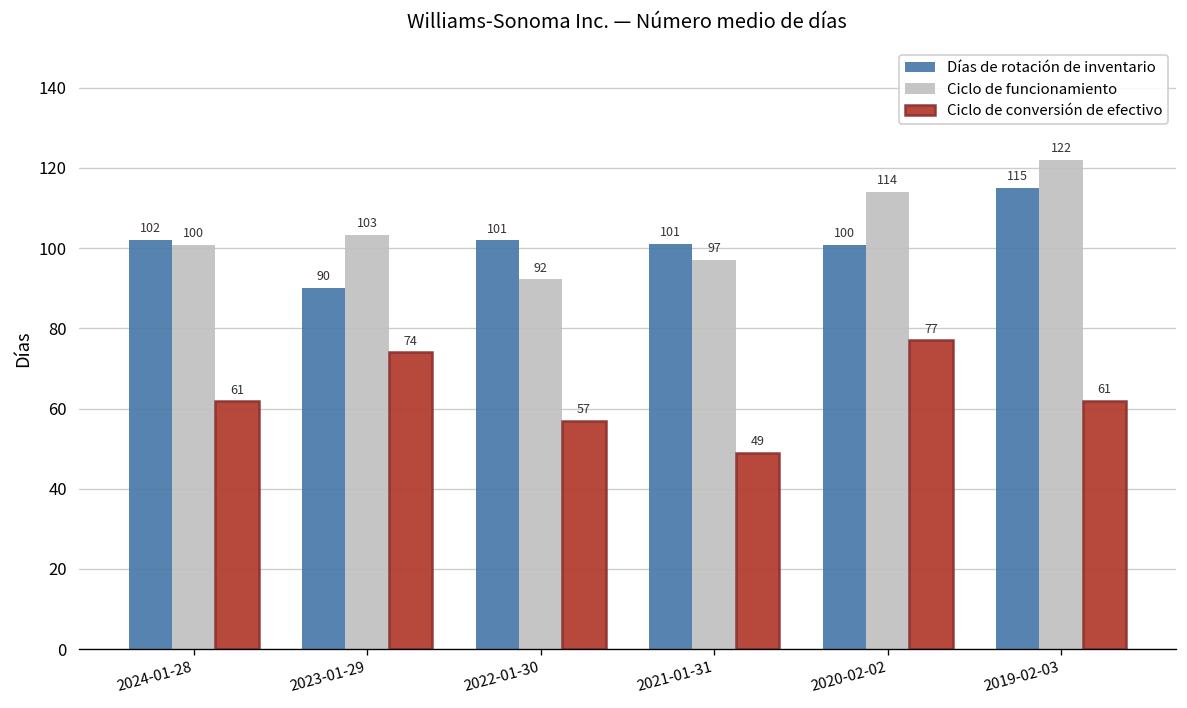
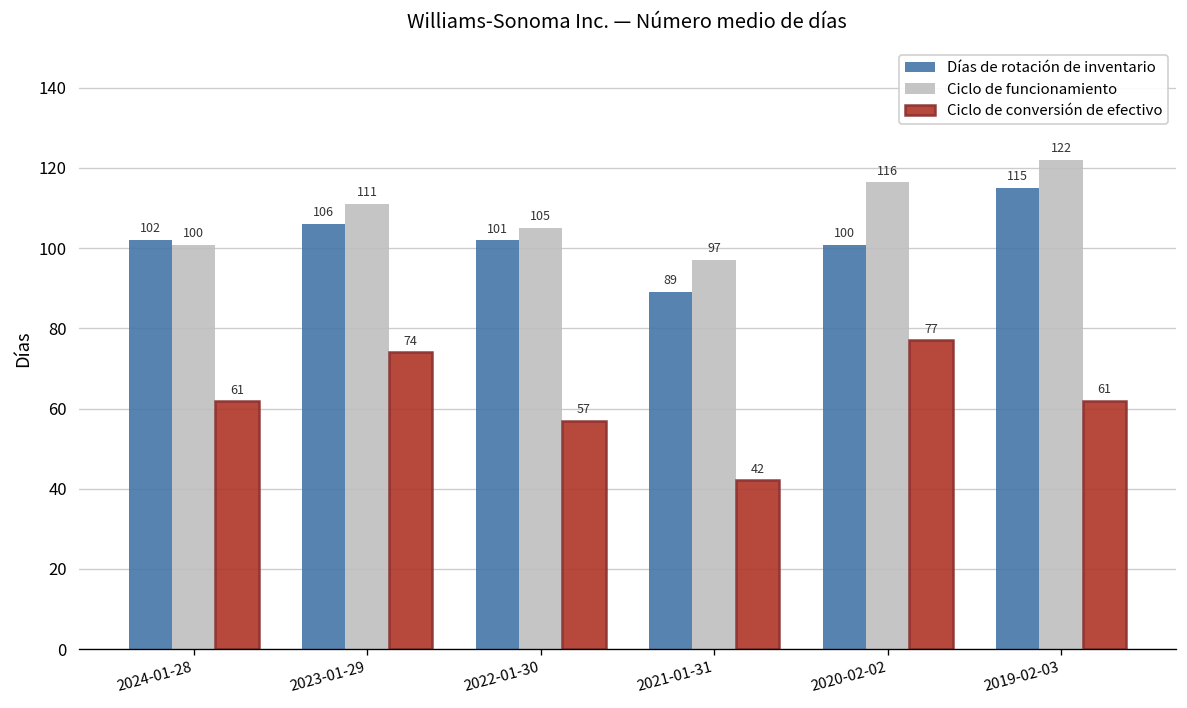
  {
    "Días de rotación de inventario": {
      "2024-01-28": 102,
-     "2023-01-29": 90,
-     "2021-01-31": 101,
+     "2023-01-29": 106,
+     "2021-01-31": 89,
      "2019-02-03": 115
    },
    "Ciclo de funcionamiento": {
-     "2023-01-29": 103,
-     "2022-01-30": 92,
+     "2023-01-29": 111,
+     "2022-01-30": 105,
      "2021-01-31": 97,
-     "2020-02-02": 114,
+     "2020-02-02": 116,
      "2019-02-03": 122
    },
    "Ciclo de conversión de efectivo": {
      "2023-01-29": 74,
      "2022-01-30": 57,
-     "2021-01-31": 49,
+     "2021-01-31": 42,
      "2020-02-02": 77
    }
  }
